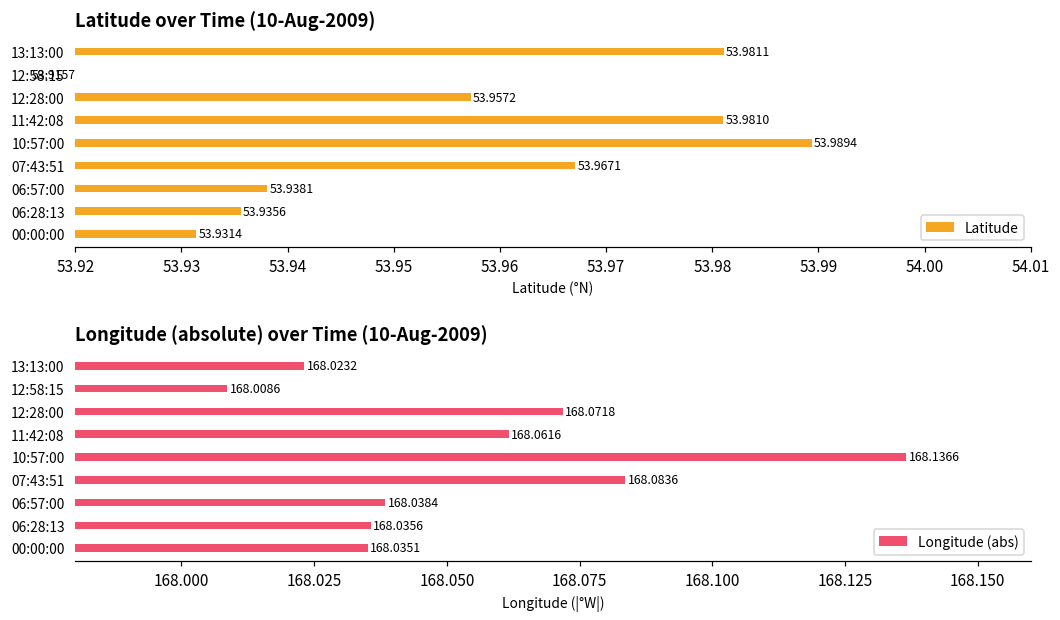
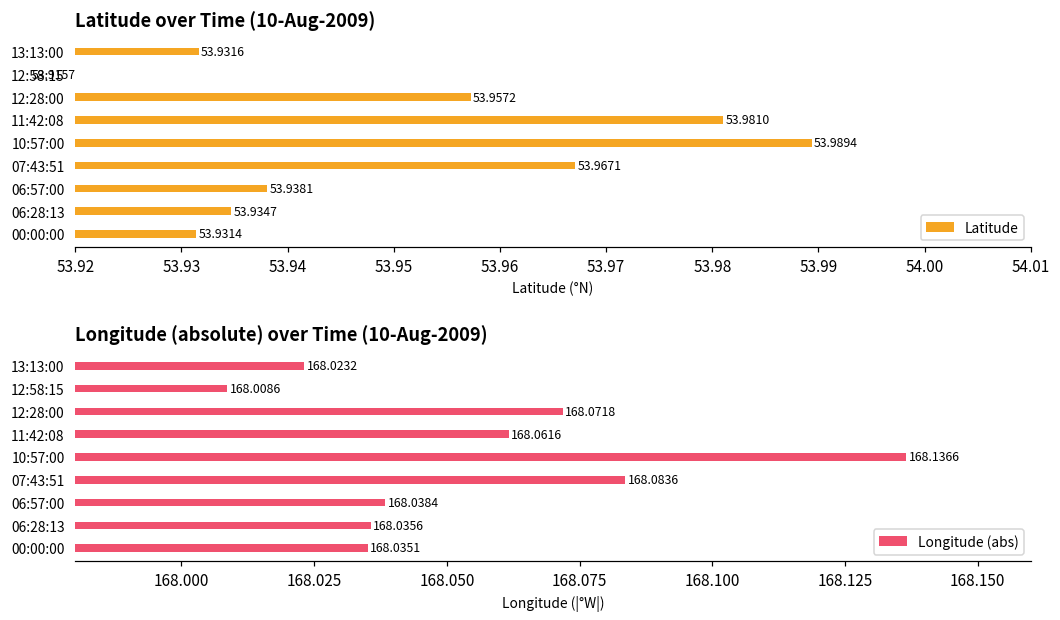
  {
    "Latitude over Time (10-Aug-2009)": {
-     "13:13:00": 53.9811,
+     "13:13:00": 53.9316,
      "12:28:00": 53.9572,
      "11:42:08": 53.9810,
      "10:57:00": 53.9894,
      "07:43:51": 53.9671,
      "06:57:00": 53.9381,
-     "06:28:13": 53.9356,
+     "06:28:13": 53.9347,
      "00:00:00": 53.9314
    },
    "Longitude (absolute) over Time (10-Aug-2009)": {
      "13:13:00": 168.0232,
      "12:58:15": 168.0086,
      "12:28:00": 168.0718,
      "11:42:08": 168.0616,
      "10:57:00": 168.1366,
      "07:43:51": 168.0836,
      "06:57:00": 168.0384,
      "06:28:13": 168.0356,
      "00:00:00": 168.0351
    }
  }
